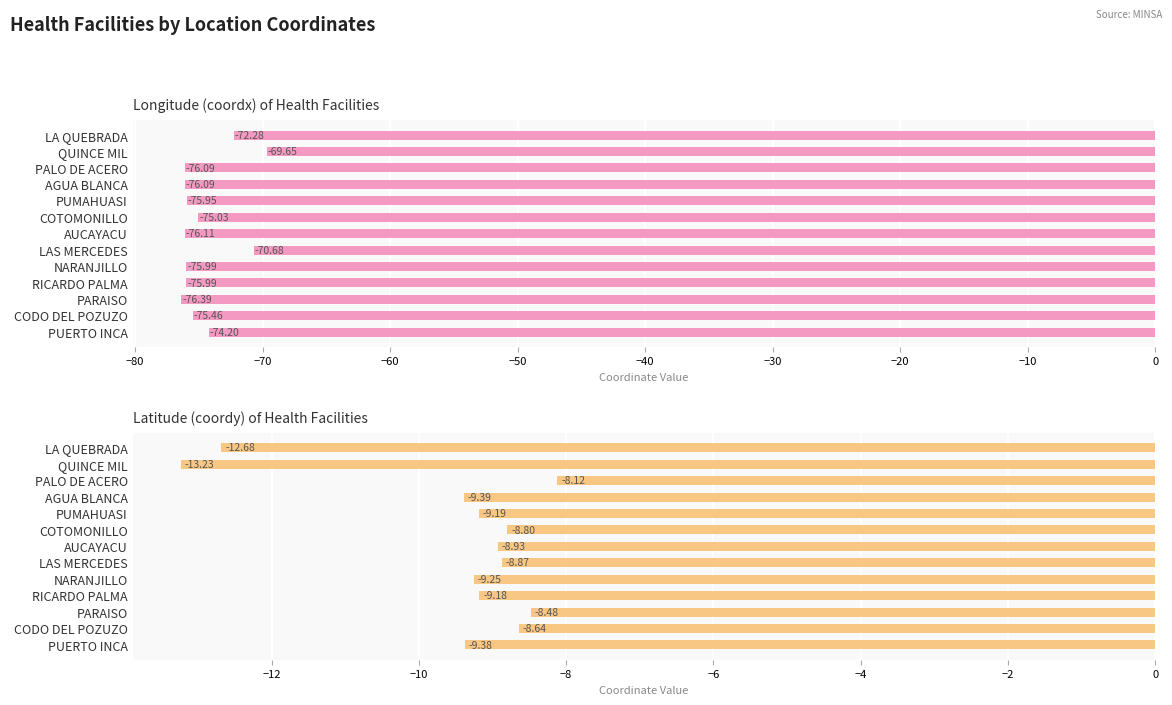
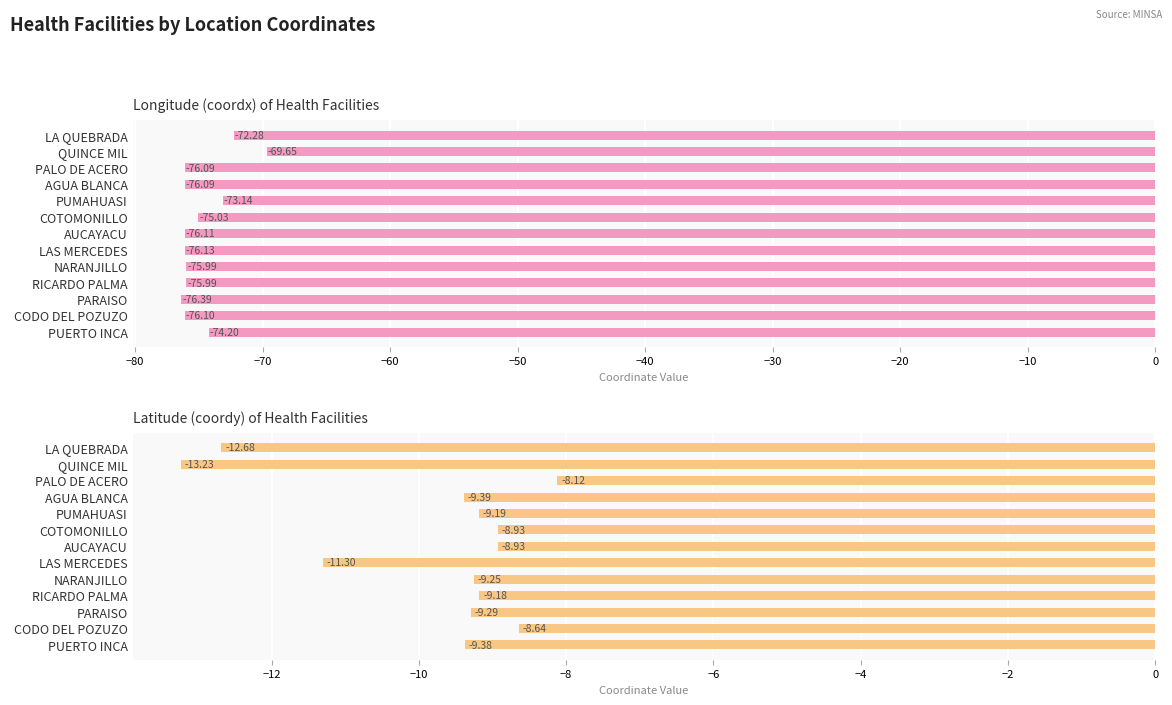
  {
    "Longitude (coordx) of Health Facilities": {
      "LA QUEBRADA": -72.28,
      "QUINCE MIL": -69.65,
      "PALO DE ACERO": -76.09,
      "AGUA BLANCA": -76.09,
-     "PUMAHUASI": -75.95,
+     "PUMAHUASI": -73.14,
      "COTOMONILLO": -75.03,
      "AUCAYACU": -76.11,
-     "LAS MERCEDES": -70.68,
+     "LAS MERCEDES": -76.13,
      "NARANJILLO": -75.99,
      "RICARDO PALMA": -75.99,
      "PARAISO": -76.39,
-     "CODO DEL POZUZO": -75.46,
+     "CODO DEL POZUZO": -76.10,
      "PUERTO INCA": -74.20
    },
    "Latitude (coordy) of Health Facilities": {
      "LA QUEBRADA": -12.68,
      "QUINCE MIL": -13.23,
      "PALO DE ACERO": -8.12,
      "AGUA BLANCA": -9.39,
      "PUMAHUASI": -9.19,
-     "COTOMONILLO": -8.80,
+     "COTOMONILLO": -8.93,
      "AUCAYACU": -8.93,
-     "LAS MERCEDES": -8.87,
+     "LAS MERCEDES": -11.30,
      "NARANJILLO": -9.25,
      "RICARDO PALMA": -9.18,
-     "PARAISO": -8.48,
+     "PARAISO": -9.29,
      "CODO DEL POZUZO": -8.64,
      "PUERTO INCA": -9.38
    }
  }
